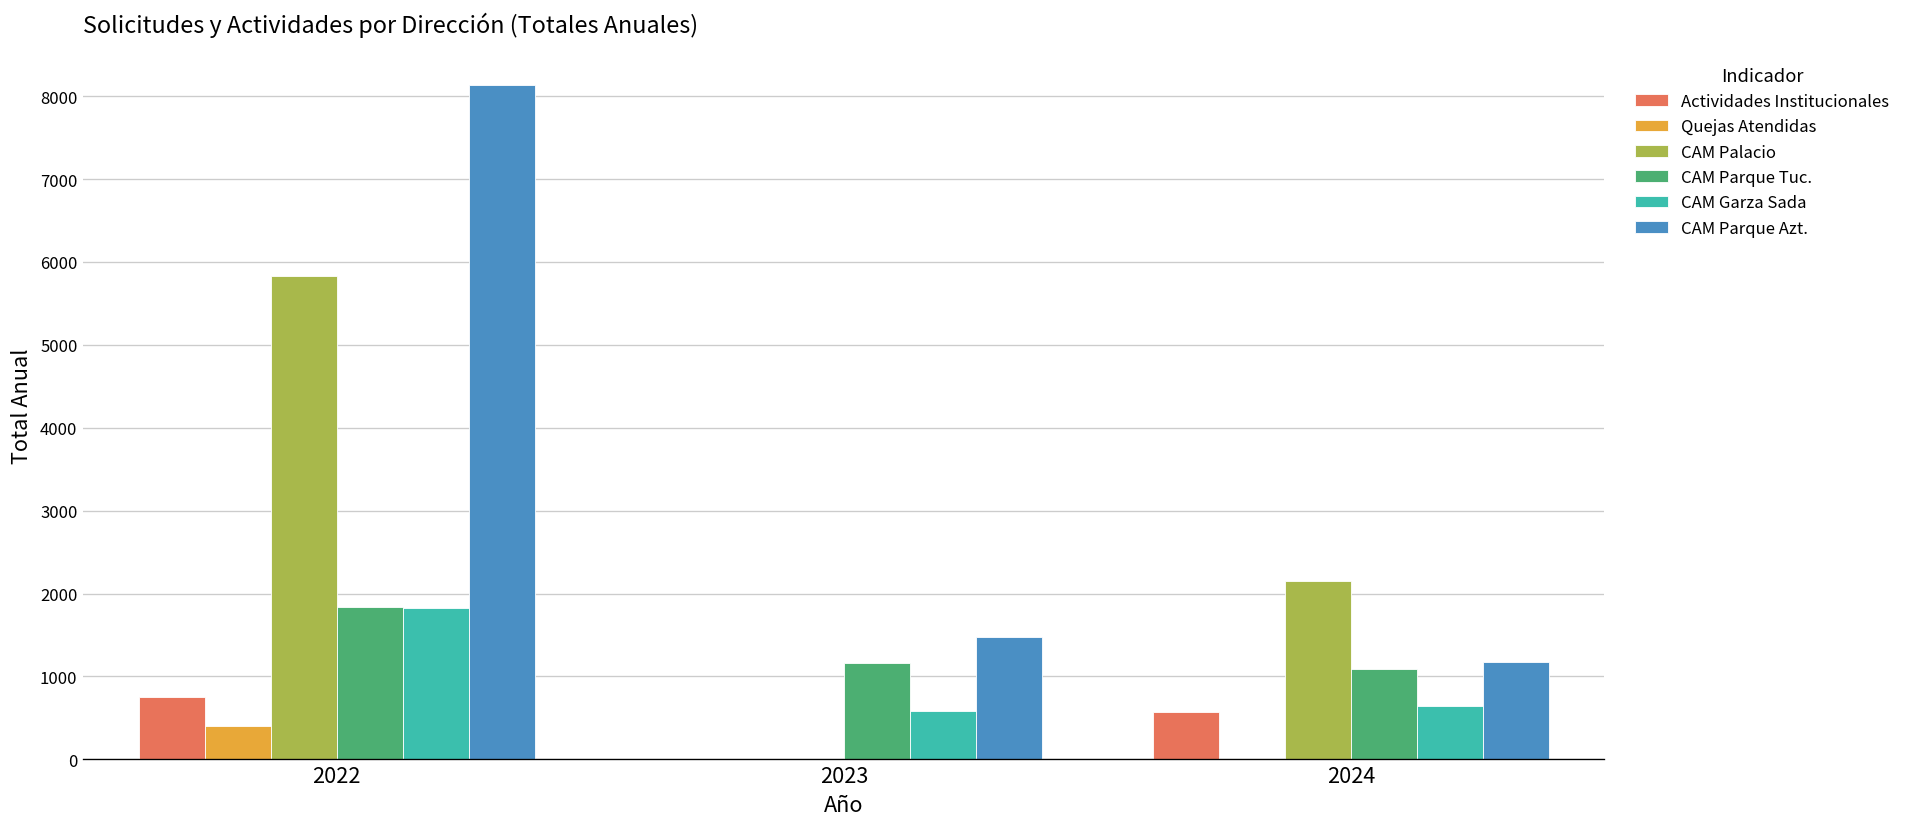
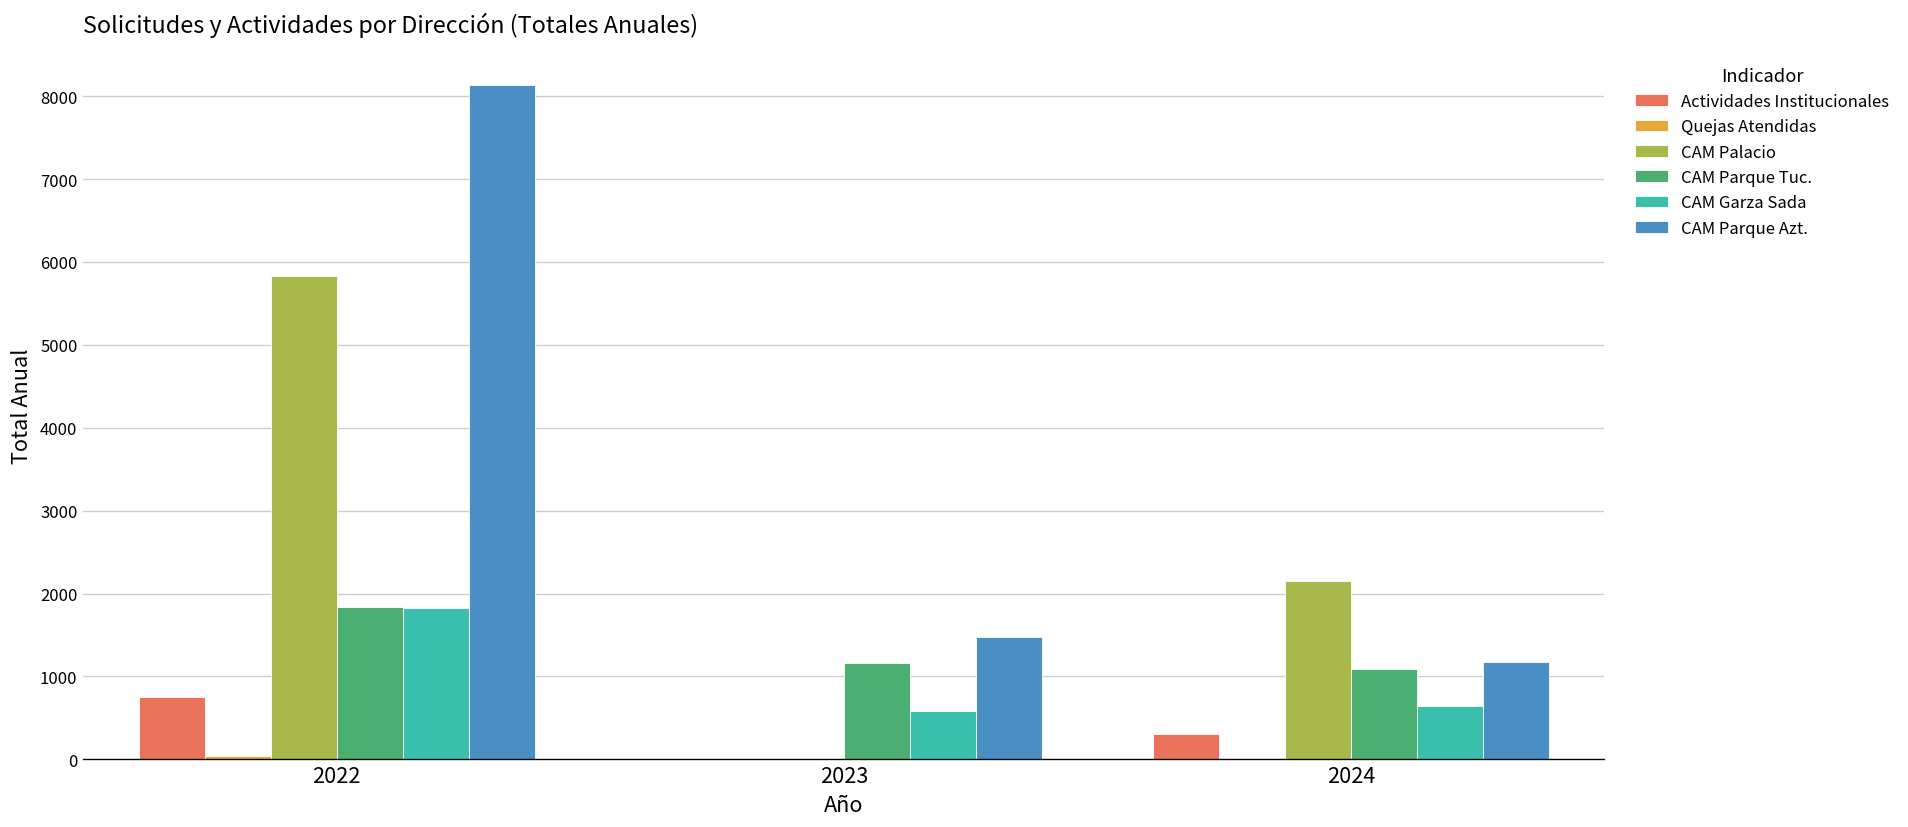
  {
    "Actividades Institucionales": {
      "2022": 700,
      "2023": 0,
-     "2024": 600
+     "2024": 300
    },
    "Quejas Atendidas": {
-     "2022": 400,
+     "2022": 0,
      "2023": 0,
      "2024": 0
    },
    "CAM Palacio": {
      "2022": 5800,
      "2023": 0,
      "2024": 2200
    },
    "CAM Parque Tuc.": {
      "2022": 1800,
      "2023": 1200,
      "2024": 1100
    }
  }
